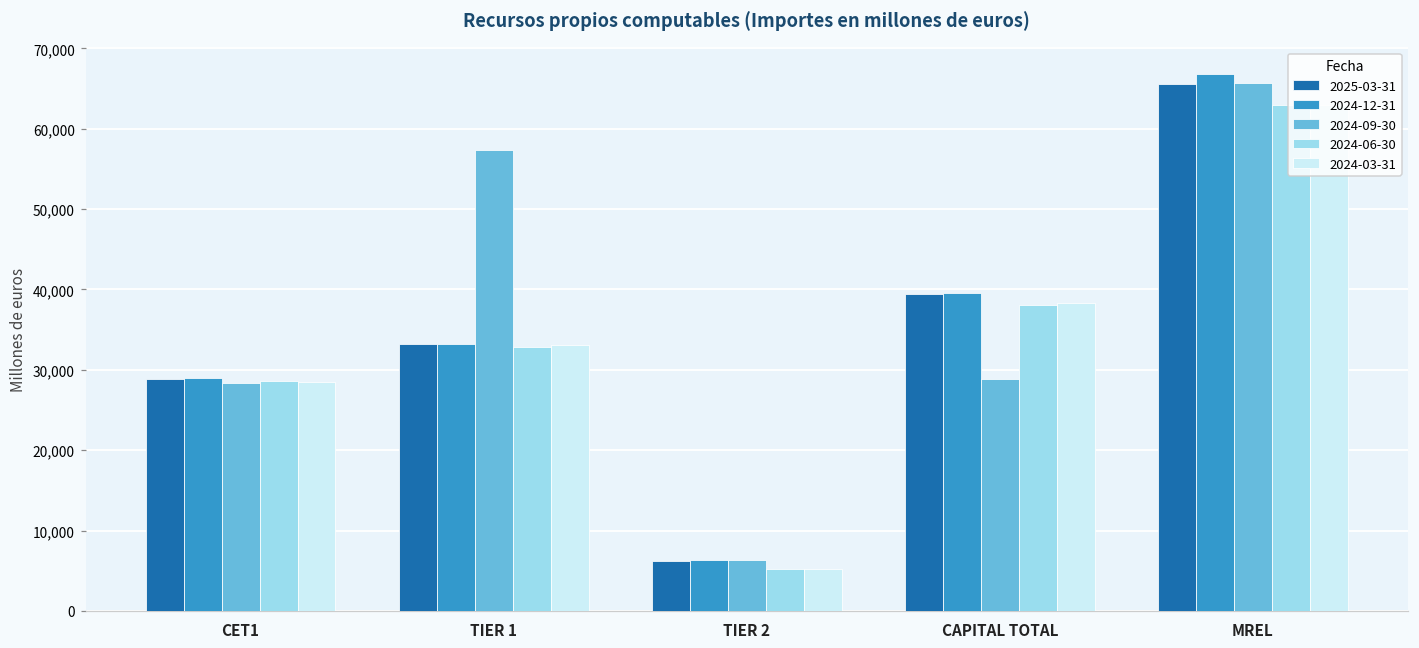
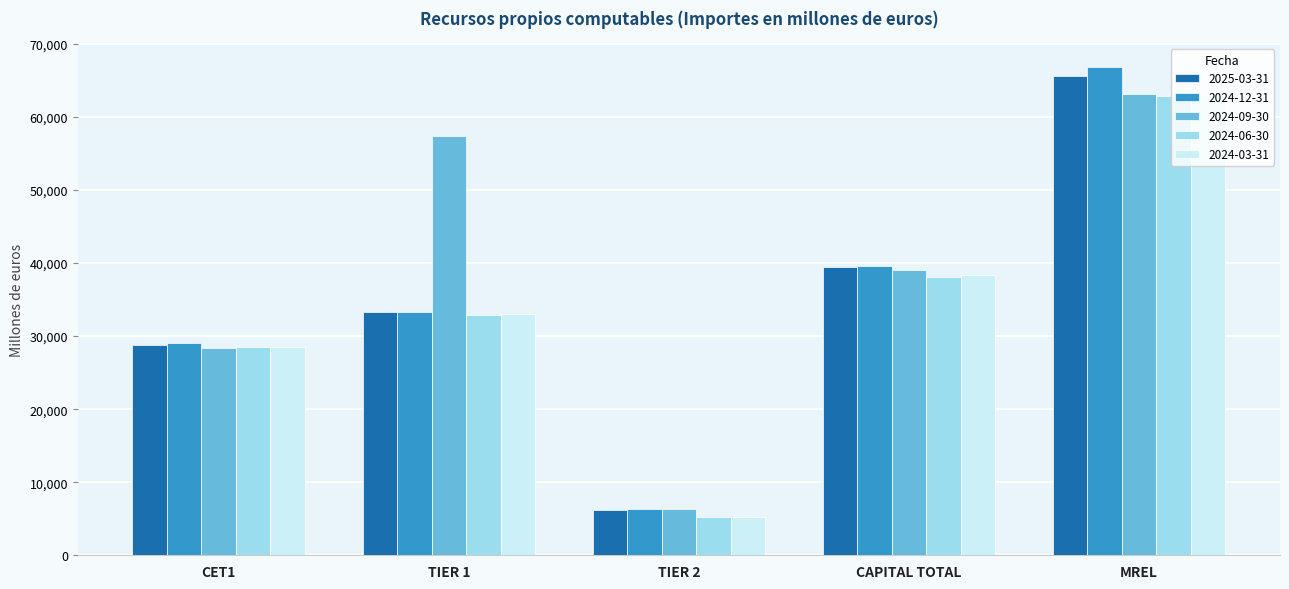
  {
    "2024-09-30": {
      "CET1": "28,000",
      "TIER 1": "57,000",
      "TIER 2": "6,000",
-     "CAPITAL TOTAL": "29,000",
-     "MREL": "66,000"
+     "CAPITAL TOTAL": "39,000",
+     "MREL": "63,000"
    }
  }
